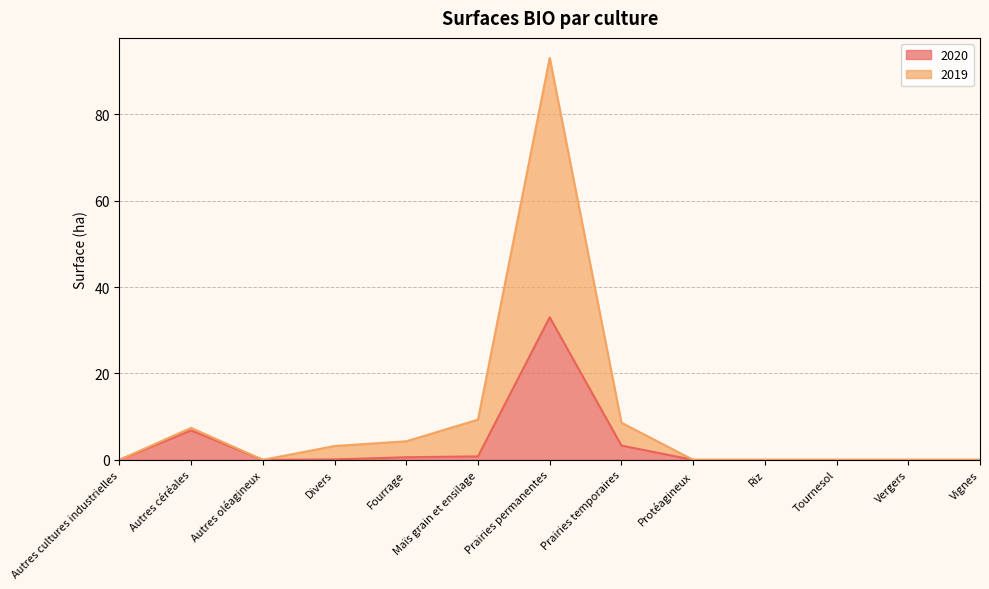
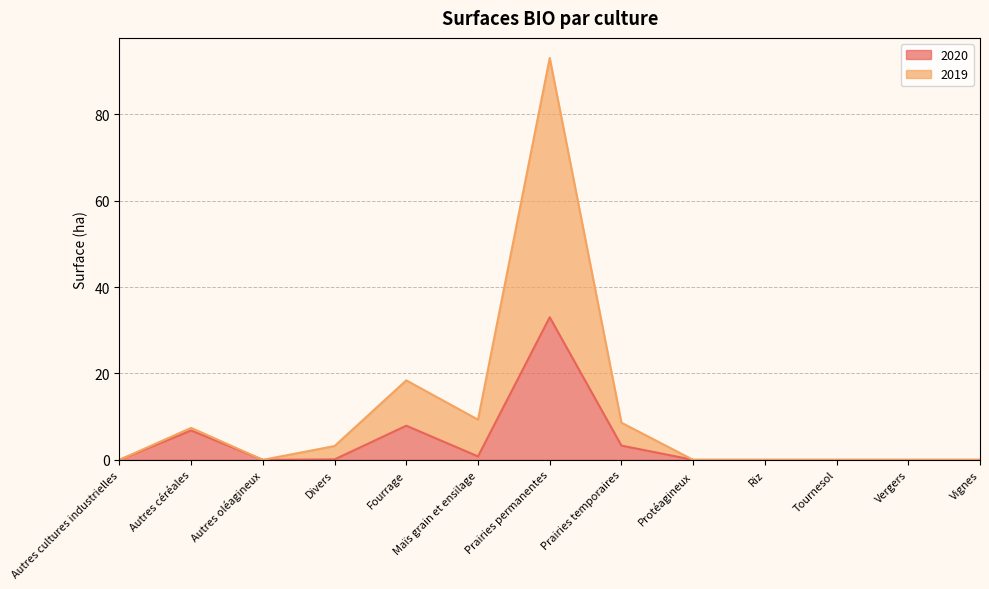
  {
    "2020": {
      "Autres céréales": 7,
      "Divers": 0,
-     "Fourrage": 1,
+     "Fourrage": 8,
      "Maïs grain et ensilage": 1,
      "Prairies permanentes": 33,
      "Prairies temporaires": 3
    },
    "2019": {
      "Autres céréales": 1,
      "Divers": 3,
-     "Fourrage": 4,
+     "Fourrage": 10,
      "Maïs grain et ensilage": 9,
      "Prairies permanentes": 60,
      "Prairies temporaires": 5
    }
  }
